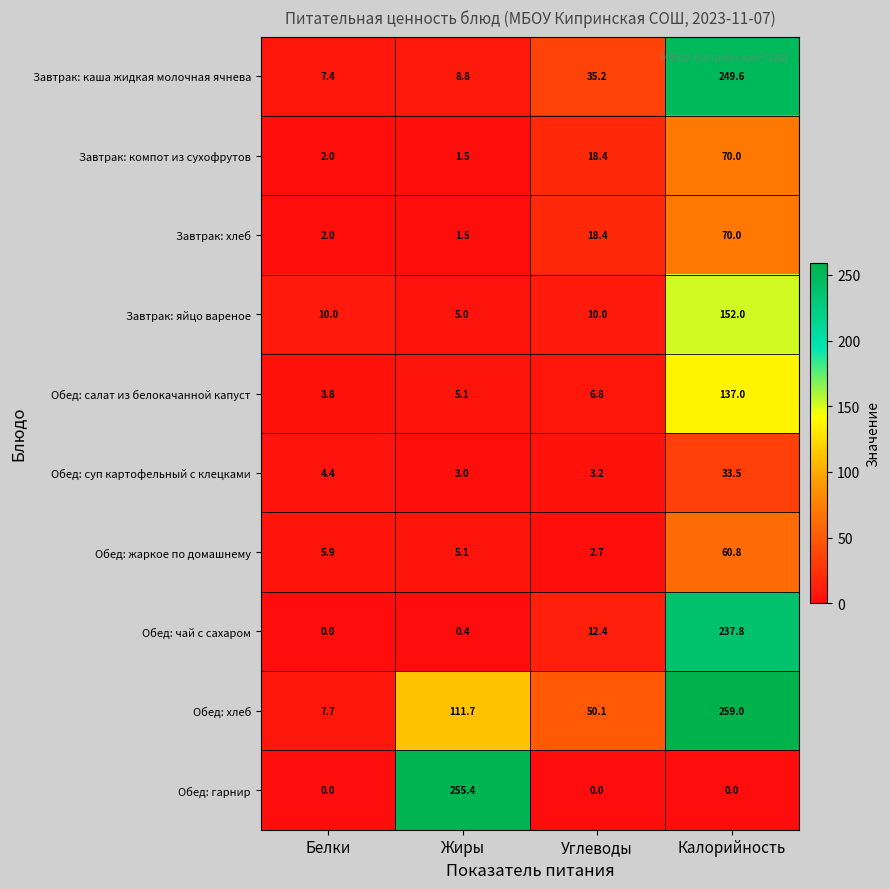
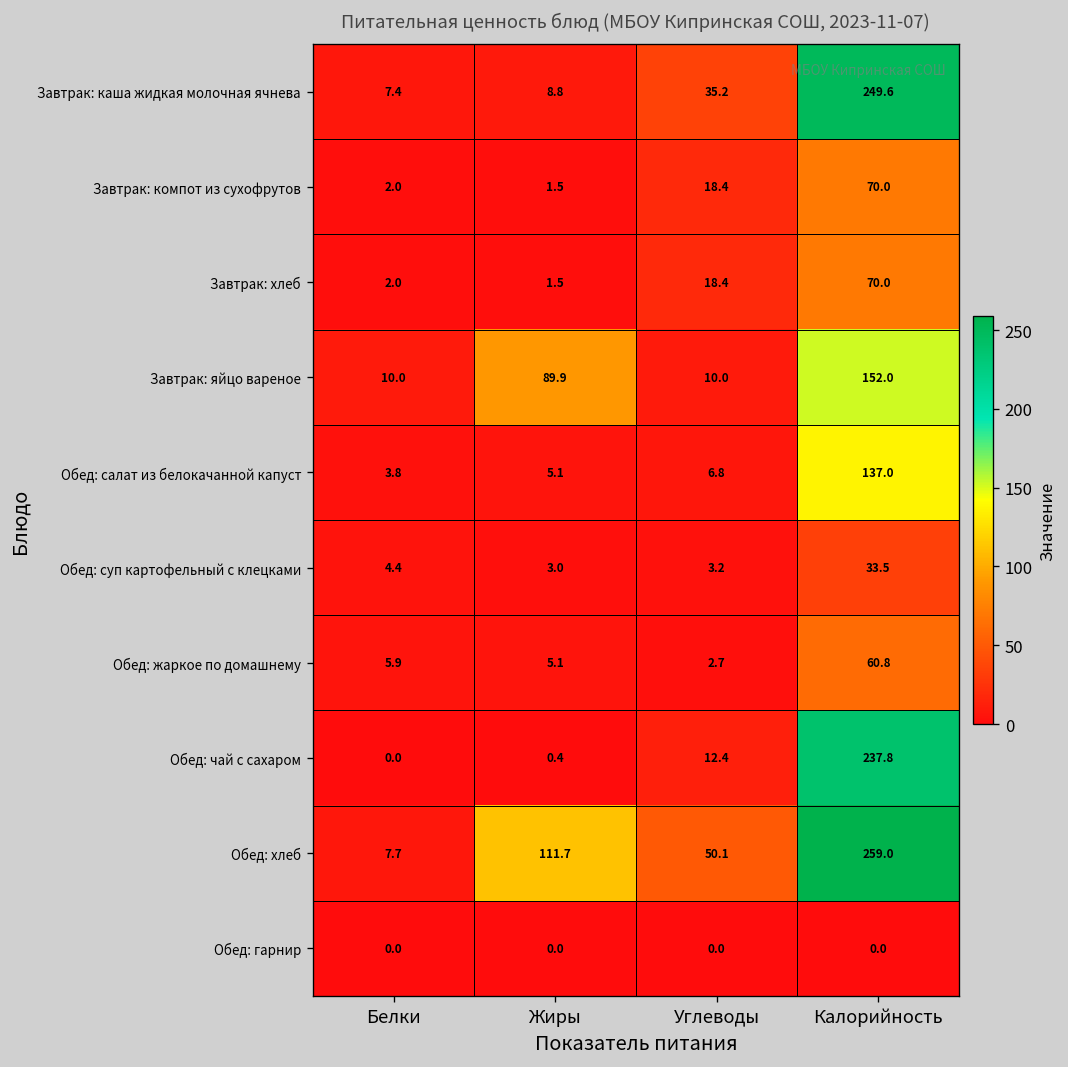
  {
    "Завтрак: каша жидкая молочная ячнева": {
      "Белки": 7.4,
      "Жиры": 8.8,
      "Углеводы": 35.2
    },
    "Завтрак: компот из сухофрутов": {
      "Белки": 2.0,
      "Жиры": 1.5,
      "Углеводы": 18.4,
      "Калорийность": 70.0
    },
    "Завтрак: хлеб": {
      "Белки": 2.0,
      "Жиры": 1.5,
      "Углеводы": 18.4,
      "Калорийность": 70.0
    },
    "Завтрак: яйцо вареное": {
      "Белки": 10.0,
-     "Жиры": 5.0,
+     "Жиры": 89.9,
      "Углеводы": 10.0,
      "Калорийность": 152.0
    },
    "Обед: салат из белокачанной капуст": {
      "Белки": 3.8,
      "Жиры": 5.1,
      "Углеводы": 6.8,
      "Калорийность": 137.0
    },
    "Обед: суп картофельный с клецками": {
      "Белки": 4.4,
      "Жиры": 3.0,
      "Углеводы": 3.2,
      "Калорийность": 33.5
    },
    "Обед: жаркое по домашнему": {
      "Белки": 5.9,
      "Жиры": 5.1,
      "Углеводы": 2.7,
      "Калорийность": 60.8
    },
    "Обед: чай с сахаром": {
      "Белки": 0.0,
      "Жиры": 0.4,
      "Углеводы": 12.4,
      "Калорийность": 237.8
    },
    "Обед: хлеб": {
      "Белки": 7.7,
      "Жиры": 111.7,
      "Углеводы": 50.1,
      "Калорийность": 259.0
    },
    "Обед: гарнир": {
      "Белки": 0.0,
-     "Жиры": 255.4,
+     "Жиры": 0.0,
      "Углеводы": 0.0,
      "Калорийность": 0.0
    }
  }
